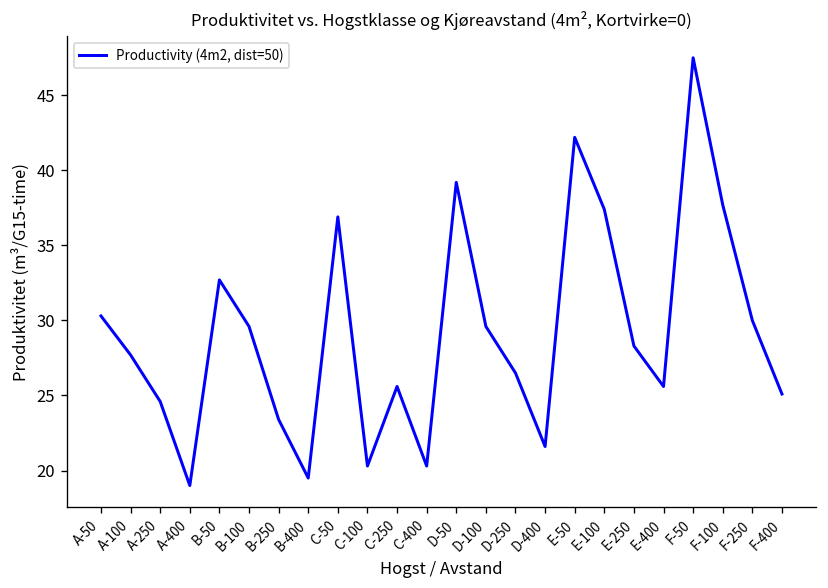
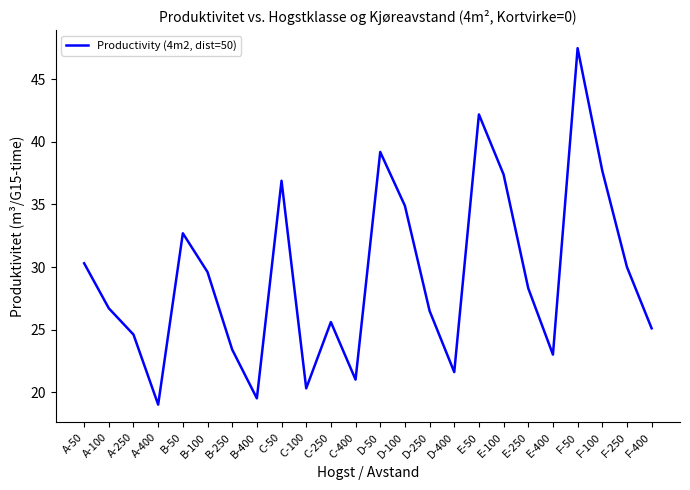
  {
    "A-50": 30.3,
-   "A-100": 27.7,
+   "A-100": 26.7,
    "A-250": 24.6,
    "A-400": 19.0,
    "B-50": 32.7,
    "B-100": 29.6,
    "B-250": 23.4,
    "B-400": 19.5,
    "C-50": 36.9,
    "C-100": 20.3,
    "C-250": 25.6,
-   "C-400": 20.3,
+   "C-400": 21.0,
    "D-50": 39.2,
-   "D-100": 29.6,
+   "D-100": 34.9,
    "D-250": 26.5,
    "D-400": 21.6,
    "E-50": 42.2,
    "E-100": 37.4,
    "E-250": 28.3,
-   "E-400": 25.6,
+   "E-400": 23.0,
    "F-50": 47.5,
    "F-100": 37.7,
    "F-250": 30.0,
    "F-400": 25.1
  }
